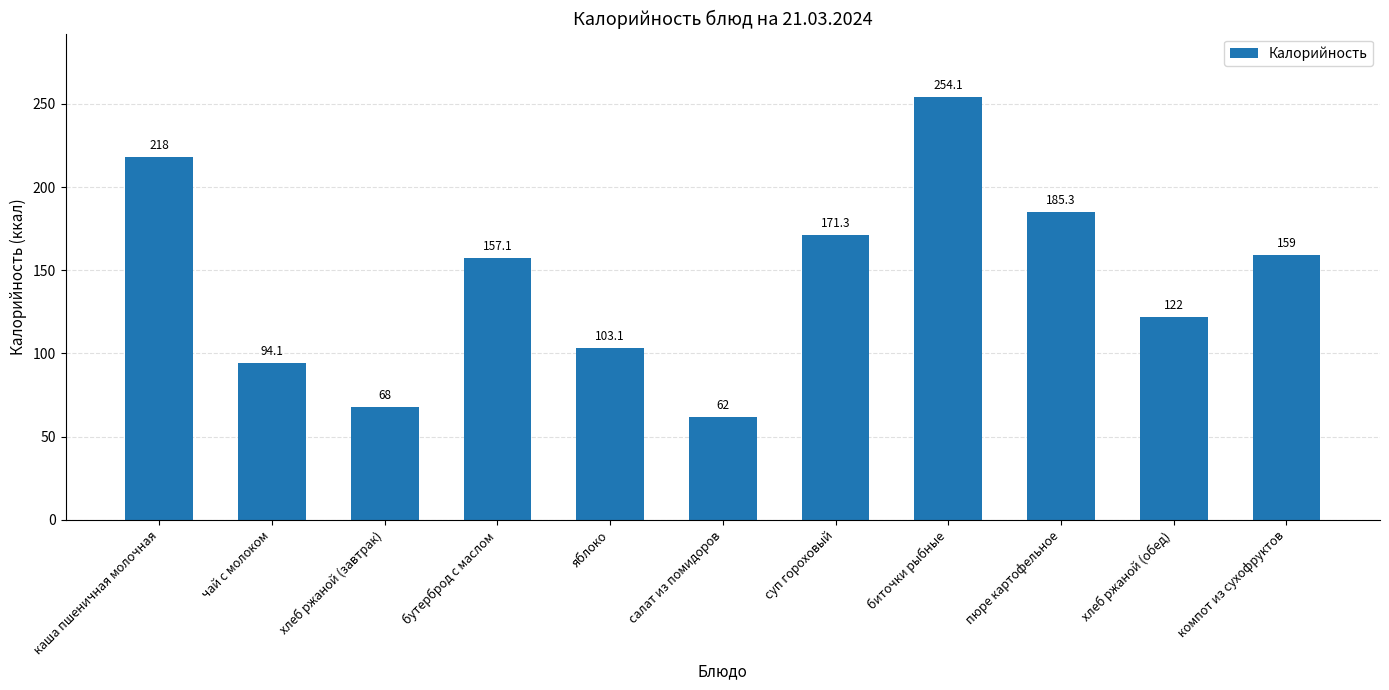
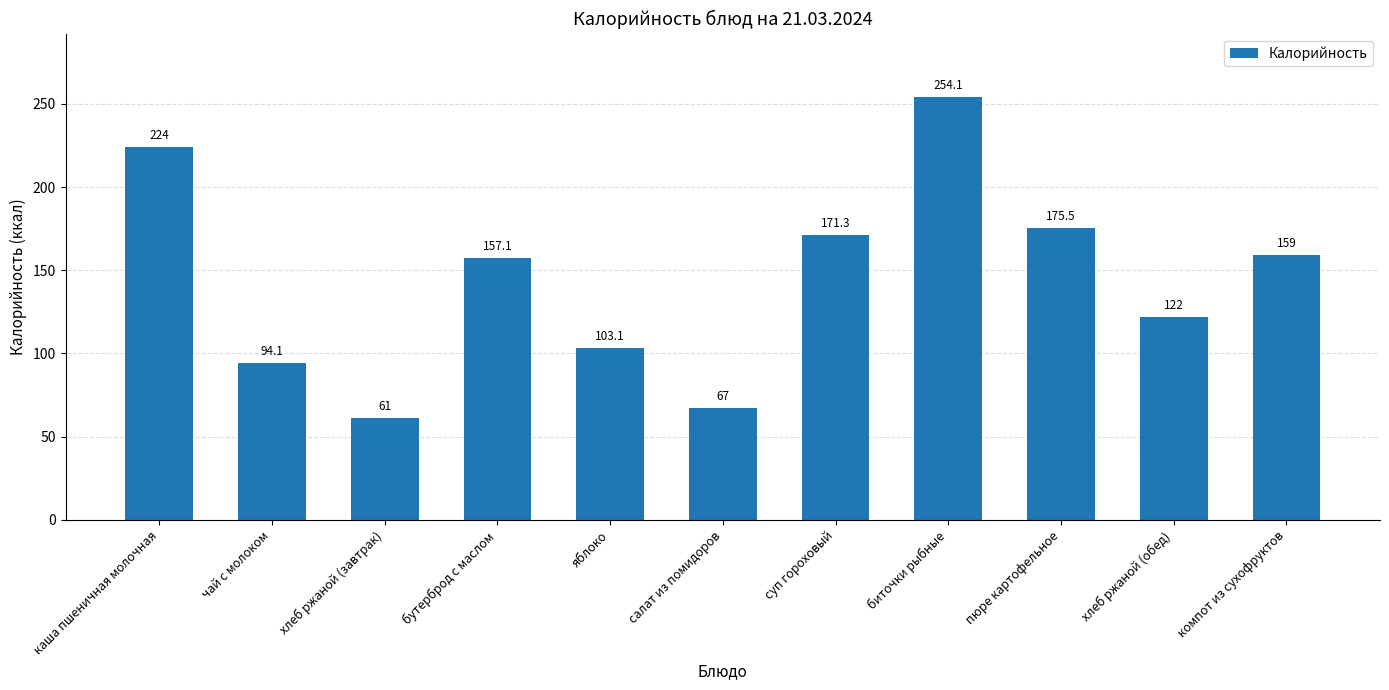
  {
-   "каша пшеничная молочная": 218,
+   "каша пшеничная молочная": 224,
    "чай с молоком": 94.1,
-   "хлеб ржаной (завтрак)": 68,
+   "хлеб ржаной (завтрак)": 61,
    "бутерброд с маслом": 157.1,
    "яблоко": 103.1,
-   "салат из помидоров": 62,
+   "салат из помидоров": 67,
    "суп гороховый": 171.3,
    "биточки рыбные": 254.1,
-   "пюре картофельное": 185.3,
+   "пюре картофельное": 175.5,
    "хлеб ржаной (обед)": 122,
    "компот из сухофруктов": 159
  }
